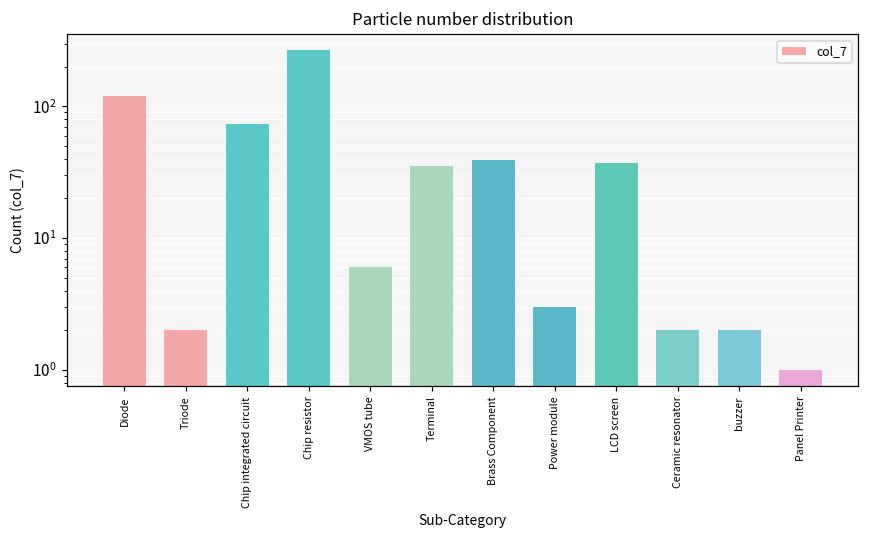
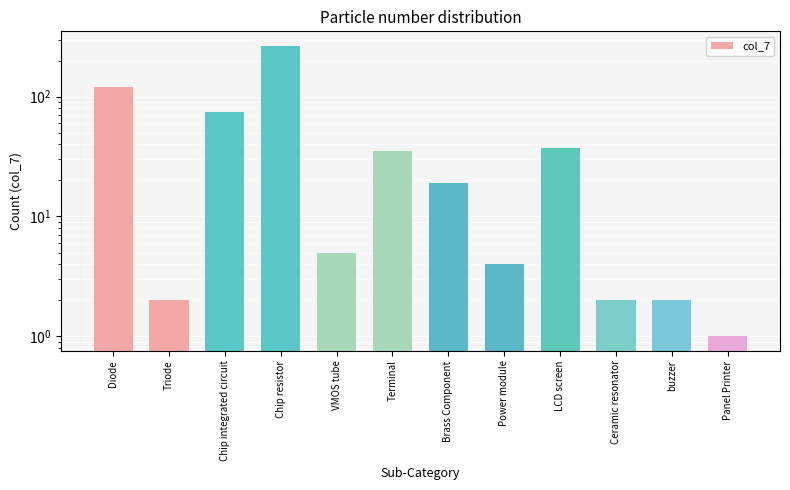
  {
    "Diode": 120,
    "Triode": 2,
    "Chip integrated circuit": 70,
    "Chip resistor": 270,
-   "VMOS tube": 6,
+   "VMOS tube": 5,
    "Terminal": 35,
-   "Brass Component": 39,
-   "Power module": 3,
+   "Brass Component": 19,
+   "Power module": 4,
    "LCD screen": 37,
    "Ceramic resonator": 2,
    "buzzer": 2,
    "Panel Printer": 1
  }
